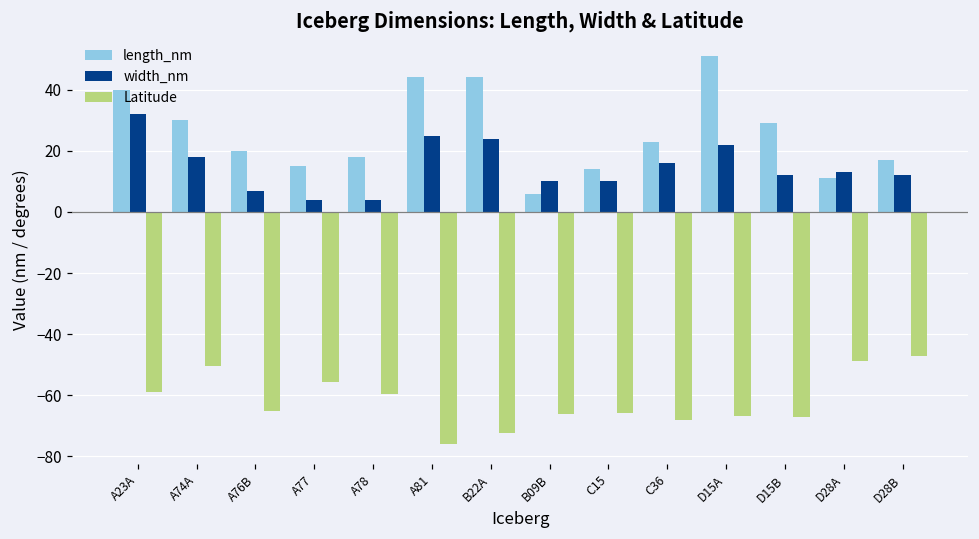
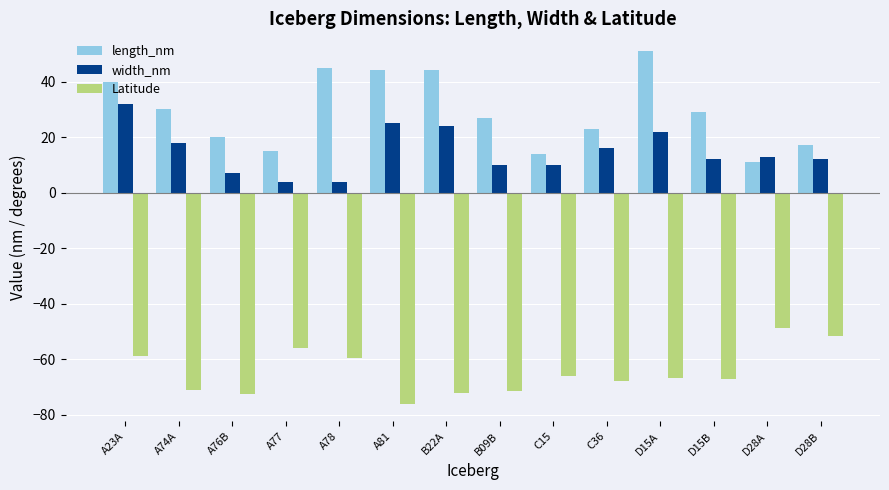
  {
    "length_nm": {
      "A23A": 40,
      "A74A": 30,
      "A76B": 20,
      "A77": 15,
-     "A78": 18,
+     "A78": 45,
      "A81": 44,
      "B22A": 44,
-     "B09B": 6,
+     "B09B": 27,
      "C15": 14,
      "C36": 23,
      "D15A": 51,
      "D15B": 29,
      "D28A": 11,
      "D28B": 17
    },
    "width_nm": {
      "A23A": 32,
      "A74A": 18,
      "A76B": 7,
      "A77": 4,
      "A78": 4,
      "A81": 25,
      "B22A": 24,
      "B09B": 10,
      "C15": 10,
      "C36": 16,
      "D15A": 22,
      "D15B": 12,
      "D28A": 13,
      "D28B": 12
    },
    "Latitude": {
      "A23A": -59,
-     "A74A": -50,
-     "A76B": -65,
+     "A74A": -71,
+     "A76B": -73,
      "A77": -56,
      "A78": -60,
      "A81": -76,
      "B22A": -72,
-     "B09B": -66,
+     "B09B": -71,
      "C15": -66,
      "C36": -68,
      "D15A": -67,
      "D15B": -67,
      "D28A": -49,
-     "D28B": -47
+     "D28B": -51
    }
  }
